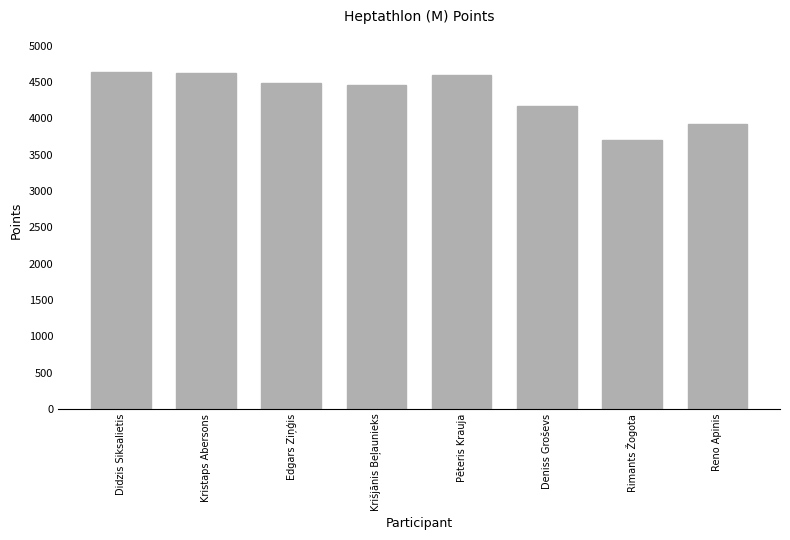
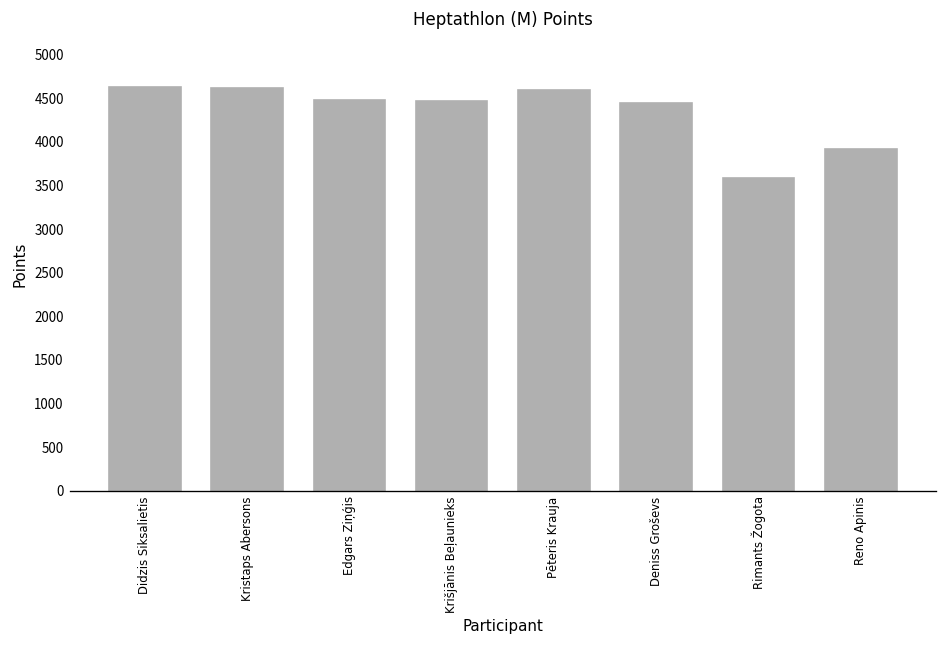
  {
    "Didzis Siksalietis": 4600,
    "Kristaps Abersons": 4600,
    "Edgars Ziņģis": 4500,
    "Krišjānis Beļaunieks": 4500,
    "Pēteris Krauja": 4600,
-   "Deniss Groševs": 4200,
-   "Rimants Žogota": 3700,
+   "Deniss Groševs": 4400,
+   "Rimants Žogota": 3600,
    "Reno Apinis": 3900
  }
